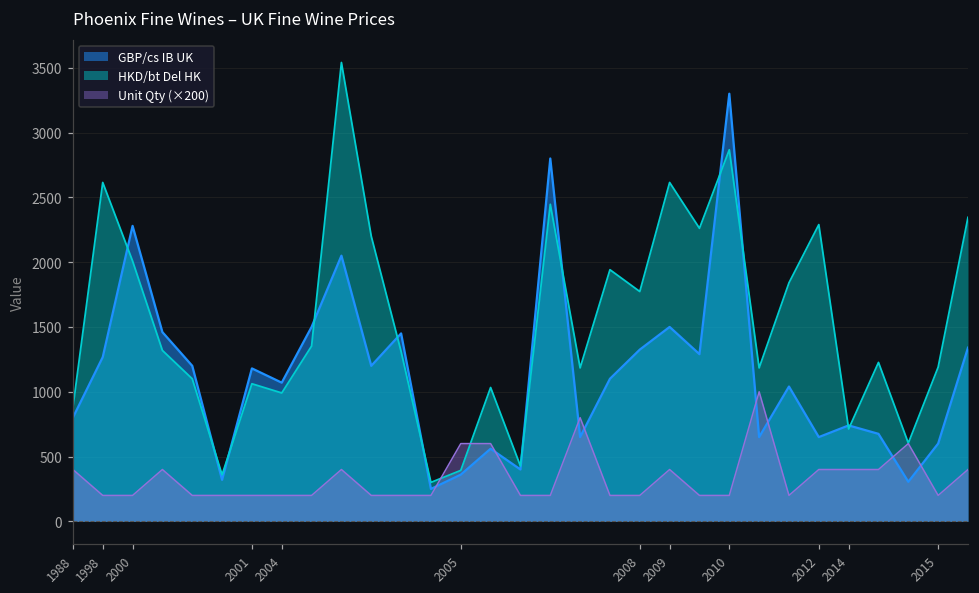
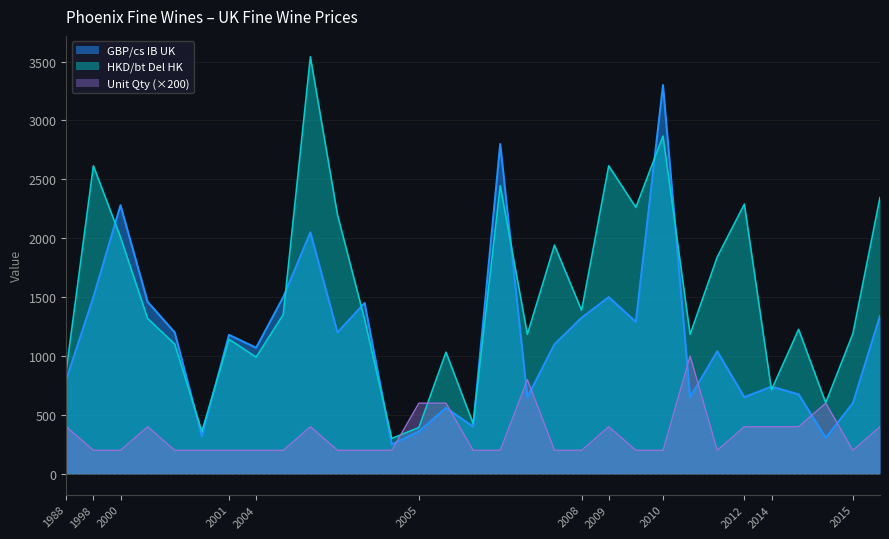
  {
    "GBP/cs IB UK": {
      "1988": 800,
-     "1998": 1270,
+     "1998": 1500,
      "2001": 1180,
      "2008": 1330,
      "2012": 650
    },
    "HKD/bt Del HK": {
      "1988": 880,
      "1998": 2620,
-     "2001": 1060,
-     "2008": 1770,
+     "2001": 1140,
+     "2008": 1390,
      "2012": 2290
    },
    "Unit Qty (×200)": {
      "1988": 400,
      "1998": 200,
      "2001": 200,
      "2008": 200,
      "2012": 400
    }
  }
